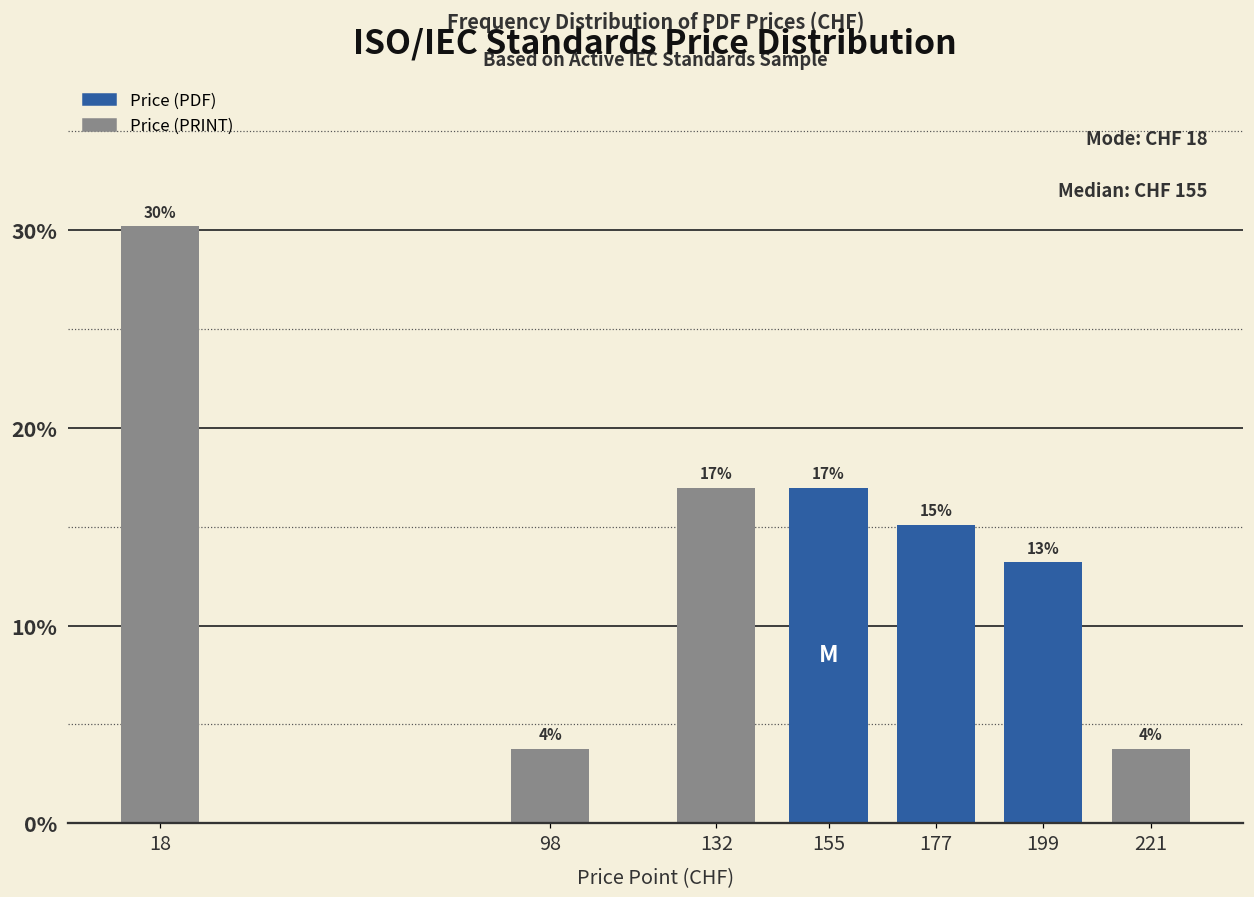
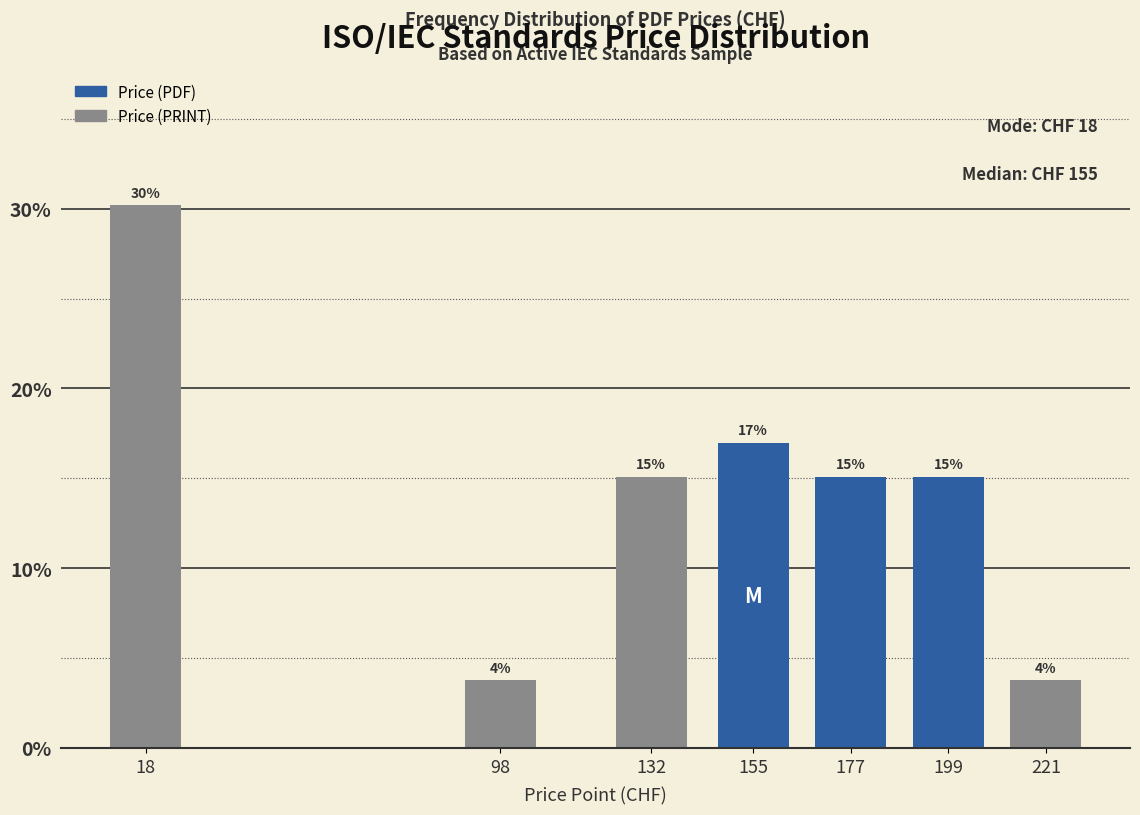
  {
    "18": "30%",
    "98": "4%",
-   "132": "17%",
+   "132": "15%",
    "155": "17%",
    "177": "15%",
-   "199": "13%",
+   "199": "15%",
    "221": "4%"
  }
